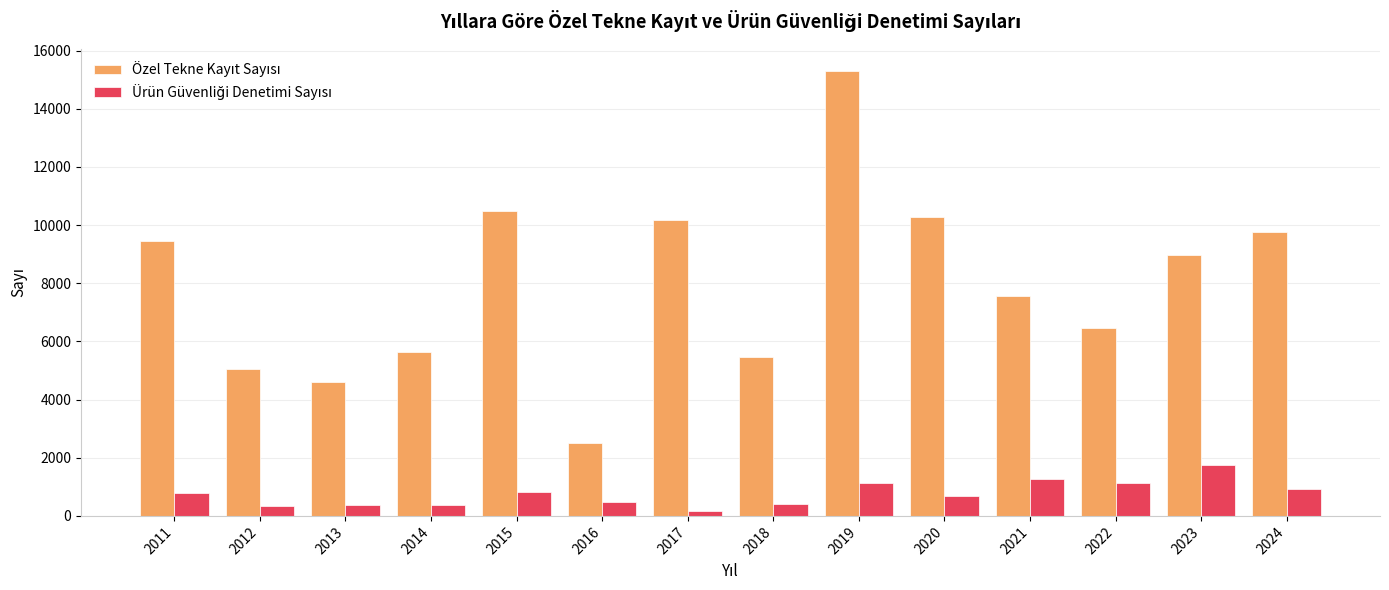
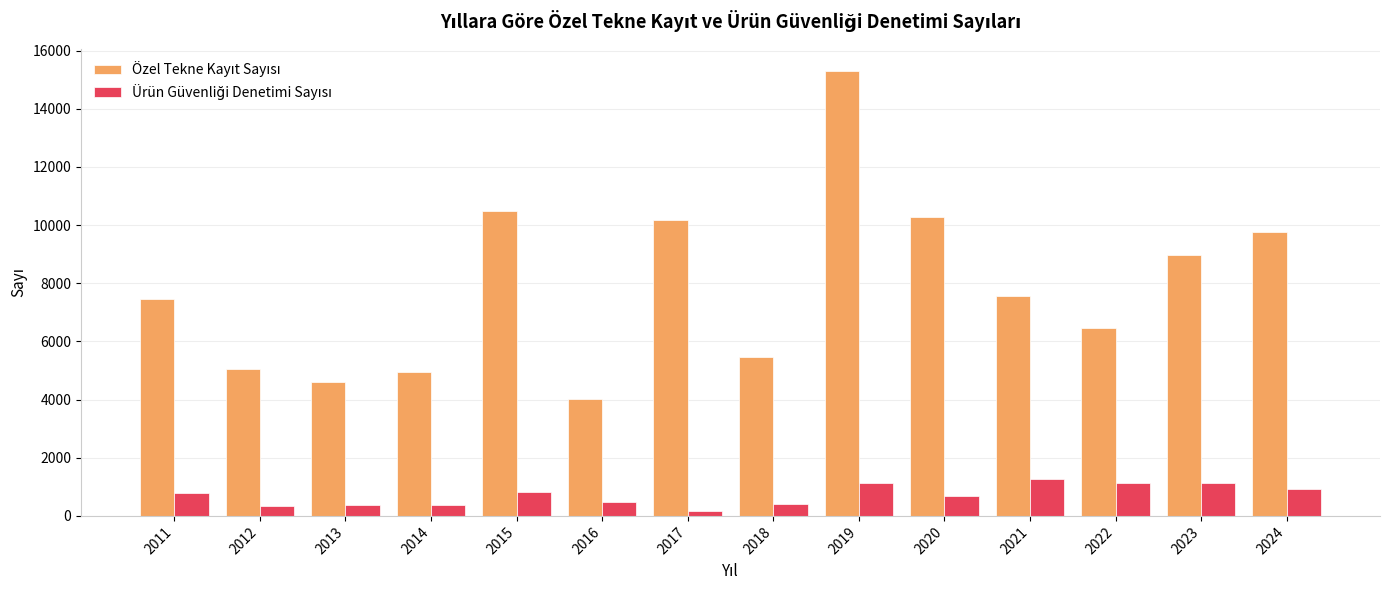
  {
    "Özel Tekne Kayıt Sayısı": {
-     "2011": 9400,
+     "2011": 7500,
      "2012": 5000,
      "2013": 4600,
-     "2014": 5600,
+     "2014": 5000,
      "2015": 10500,
-     "2016": 2500,
+     "2016": 4000,
      "2017": 10200,
      "2018": 5500,
      "2019": 15300,
      "2020": 10300,
      "2021": 7500,
      "2022": 6400,
      "2023": 9000,
      "2024": 9800
    },
    "Ürün Güvenliği Denetimi Sayısı": {
      "2011": 800,
      "2012": 300,
      "2013": 400,
      "2014": 400,
      "2015": 800,
      "2016": 500,
      "2017": 200,
      "2018": 400,
      "2019": 1100,
      "2020": 700,
      "2021": 1300,
      "2022": 1100,
-     "2023": 1800,
+     "2023": 1100,
      "2024": 900
    }
  }
